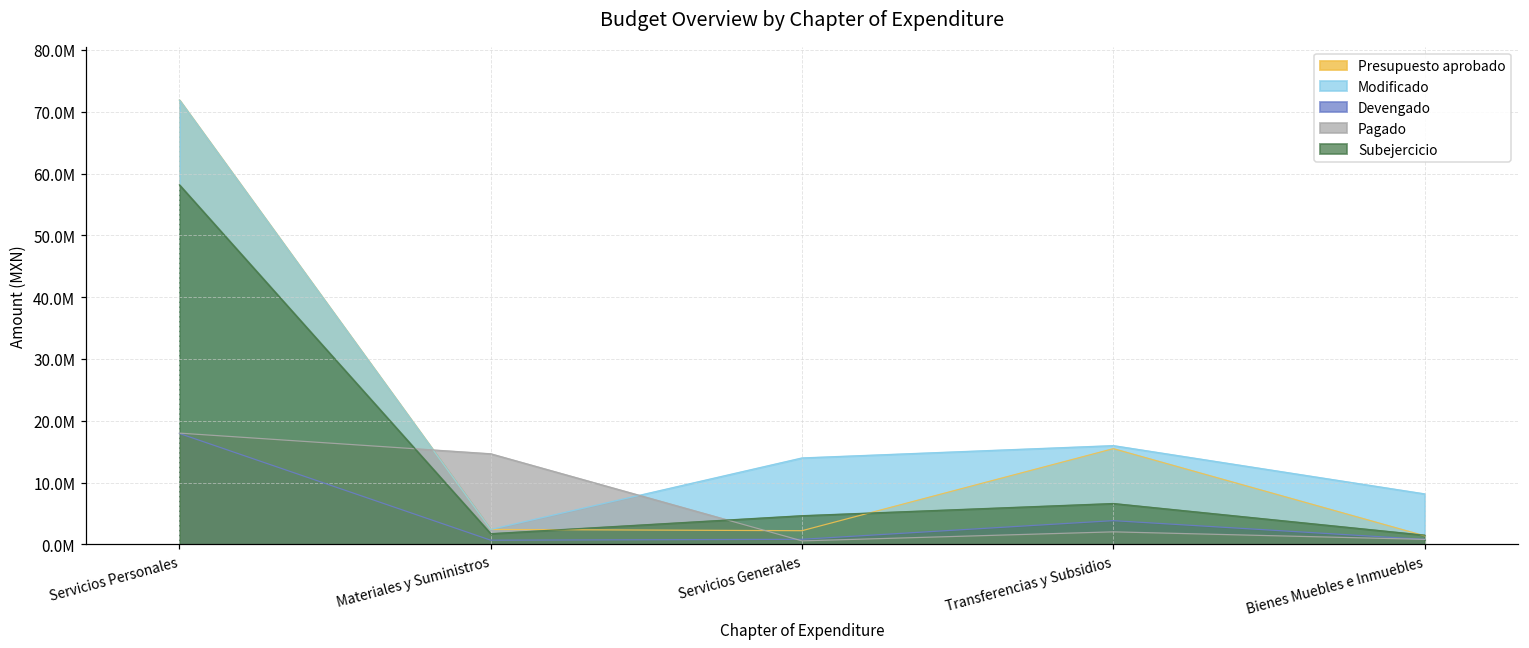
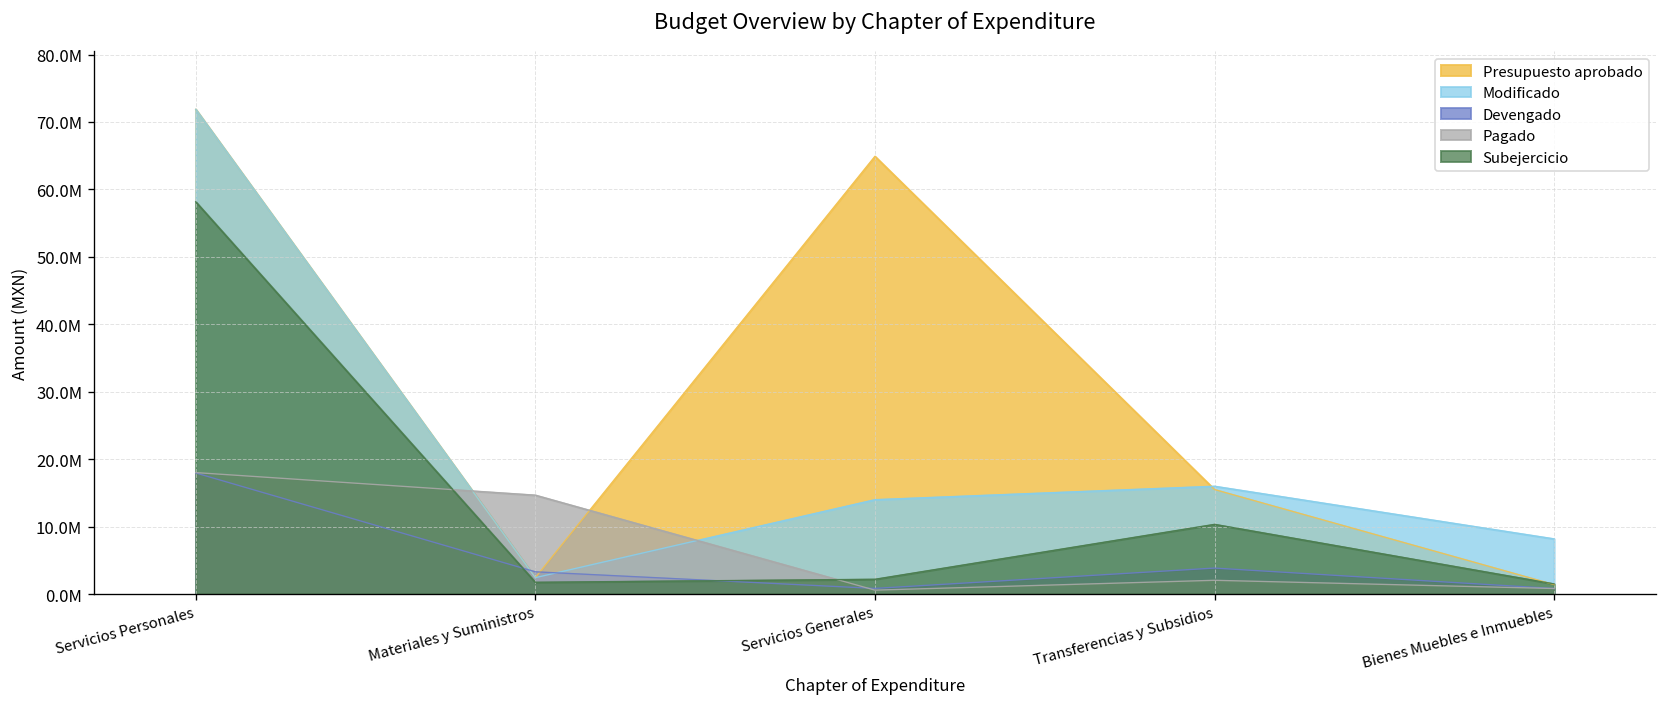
  {
    "Presupuesto aprobado": {
-     "Servicios Generales": 2000000,
+     "Servicios Generales": 65000000,
      "Transferencias y Subsidios": 15000000
    },
    "Modificado": {
      "Servicios Generales": 14000000,
      "Transferencias y Subsidios": 16000000,
      "Bienes Muebles e Inmuebles": 8000000
    },
    "Devengado": {
-     "Materiales y Suministros": 1000000,
+     "Materiales y Suministros": 3000000,
      "Transferencias y Subsidios": 4000000
    },
    "Pagado": {
      "Materiales y Suministros": 15000000,
      "Transferencias y Subsidios": 2000000
    },
    "Subejercicio": {
      "Servicios Personales": 58000000,
      "Materiales y Suministros": 2000000,
-     "Servicios Generales": 5000000,
-     "Transferencias y Subsidios": 7000000
+     "Servicios Generales": 2000000,
+     "Transferencias y Subsidios": 10000000
    }
  }
